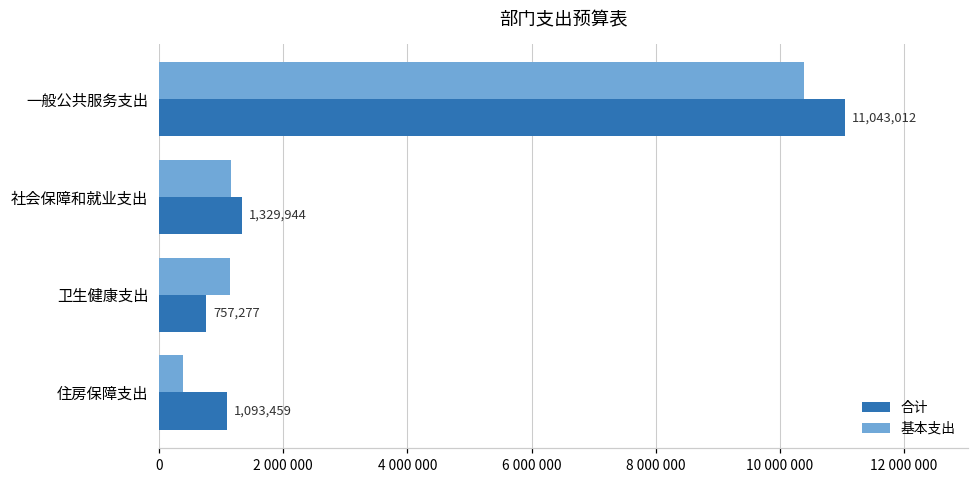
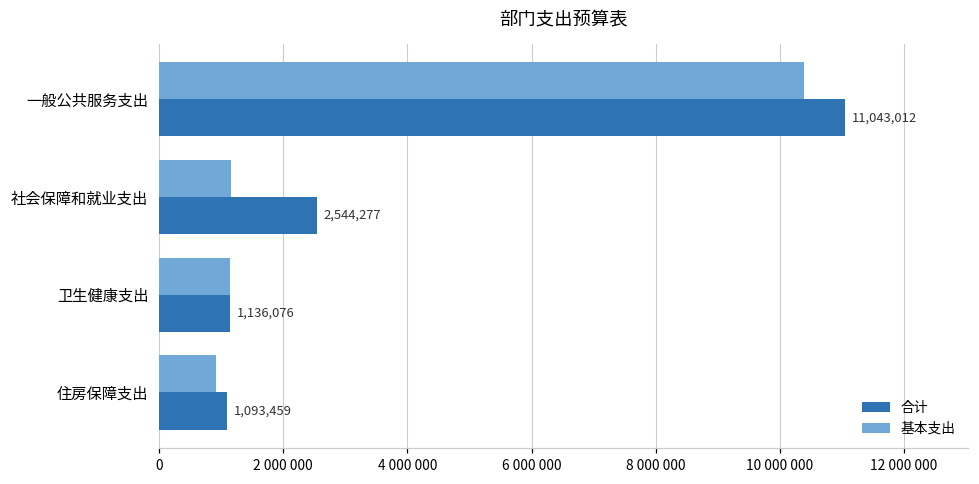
  {
    "合计": {
      "一般公共服务支出": "11,043,012",
-     "社会保障和就业支出": "1,329,944",
-     "卫生健康支出": "757,277",
+     "社会保障和就业支出": "2,544,277",
+     "卫生健康支出": "1,136,076",
      "住房保障支出": "1,093,459"
    },
    "基本支出": {
      "一般公共服务支出": "10400000",
      "社会保障和就业支出": "1200000",
      "卫生健康支出": "1100000",
-     "住房保障支出": "400000"
+     "住房保障支出": "900000"
    }
  }
